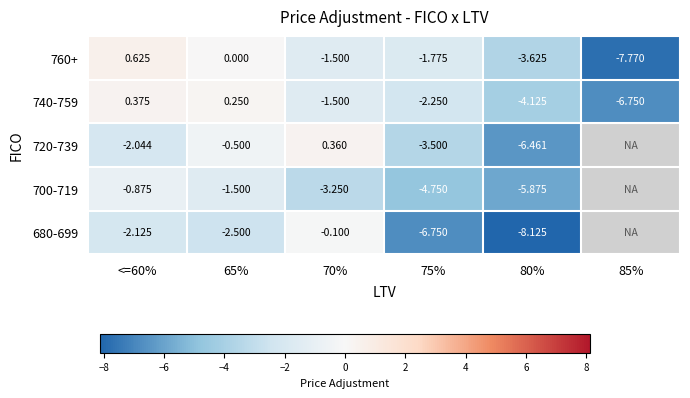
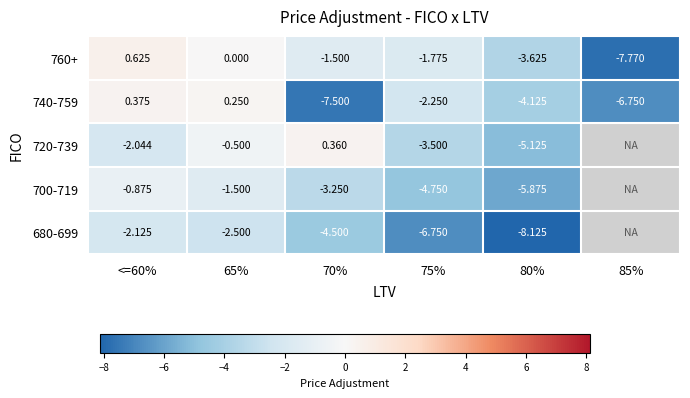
  {
    "760+": {
      "<=60%": 0.625,
      "65%": 0.000,
      "70%": -1.500,
      "75%": -1.775,
      "80%": -3.625,
      "85%": -7.770
    },
    "740-759": {
      "<=60%": 0.375,
      "65%": 0.250,
-     "70%": -1.500,
+     "70%": -7.500,
      "75%": -2.250,
      "80%": -4.125,
      "85%": -6.750
    },
    "720-739": {
      "<=60%": -2.044,
      "65%": -0.500,
      "70%": 0.360,
      "75%": -3.500,
-     "80%": -6.461
+     "80%": -5.125
    },
    "700-719": {
      "<=60%": -0.875,
      "65%": -1.500,
      "70%": -3.250,
      "75%": -4.750,
      "80%": -5.875
    },
    "680-699": {
      "<=60%": -2.125,
      "65%": -2.500,
-     "70%": -0.100,
+     "70%": -4.500,
      "75%": -6.750,
      "80%": -8.125
    }
  }
